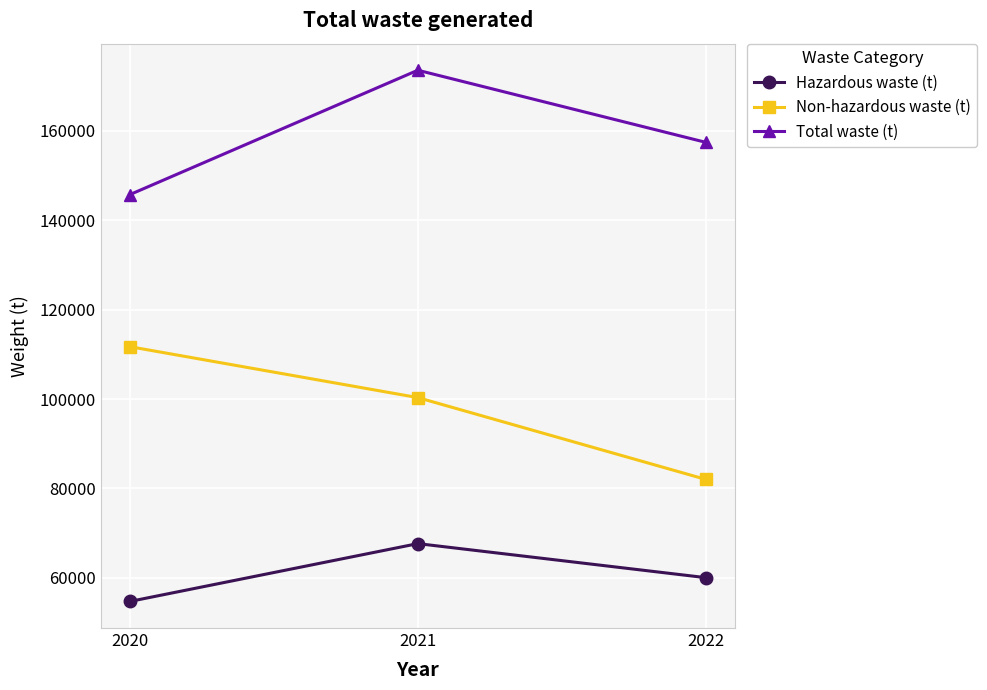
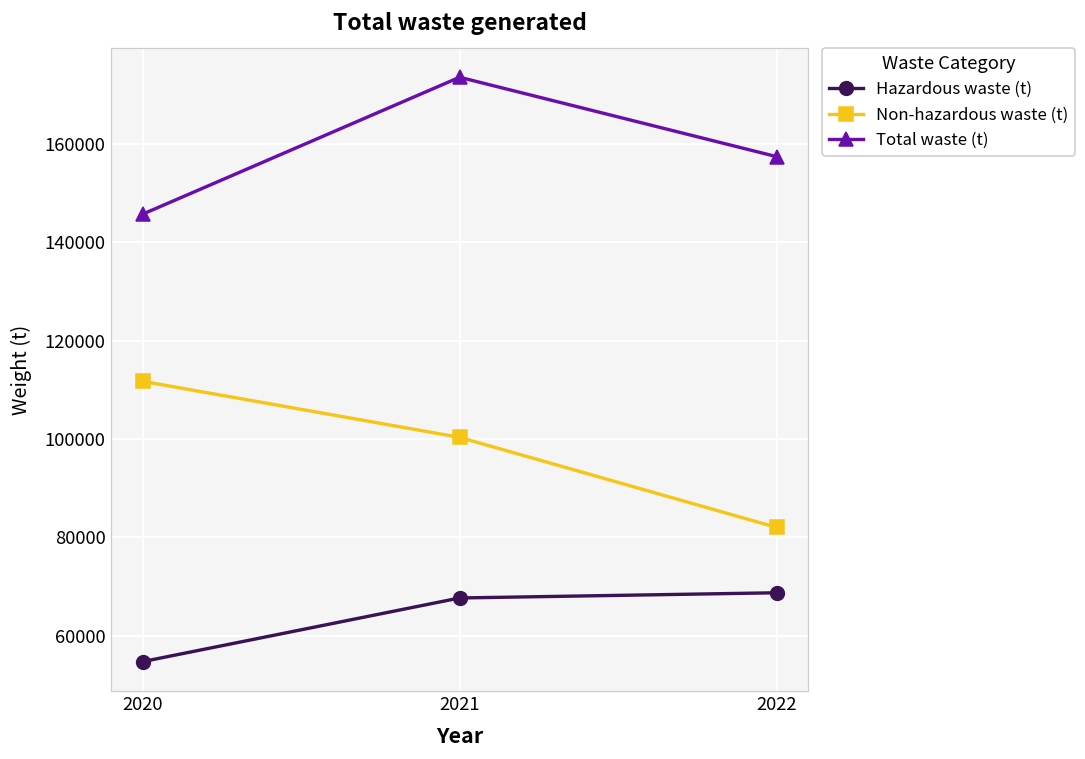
  {
    "Hazardous waste (t)": {
      "2020": 55000,
      "2021": 68000,
-     "2022": 60000
+     "2022": 69000
    },
    "Non-hazardous waste (t)": {
      "2020": 112000,
      "2021": 100000,
      "2022": 82000
    },
    "Total waste (t)": {
      "2020": 146000,
      "2021": 174000,
      "2022": 157000
    }
  }
